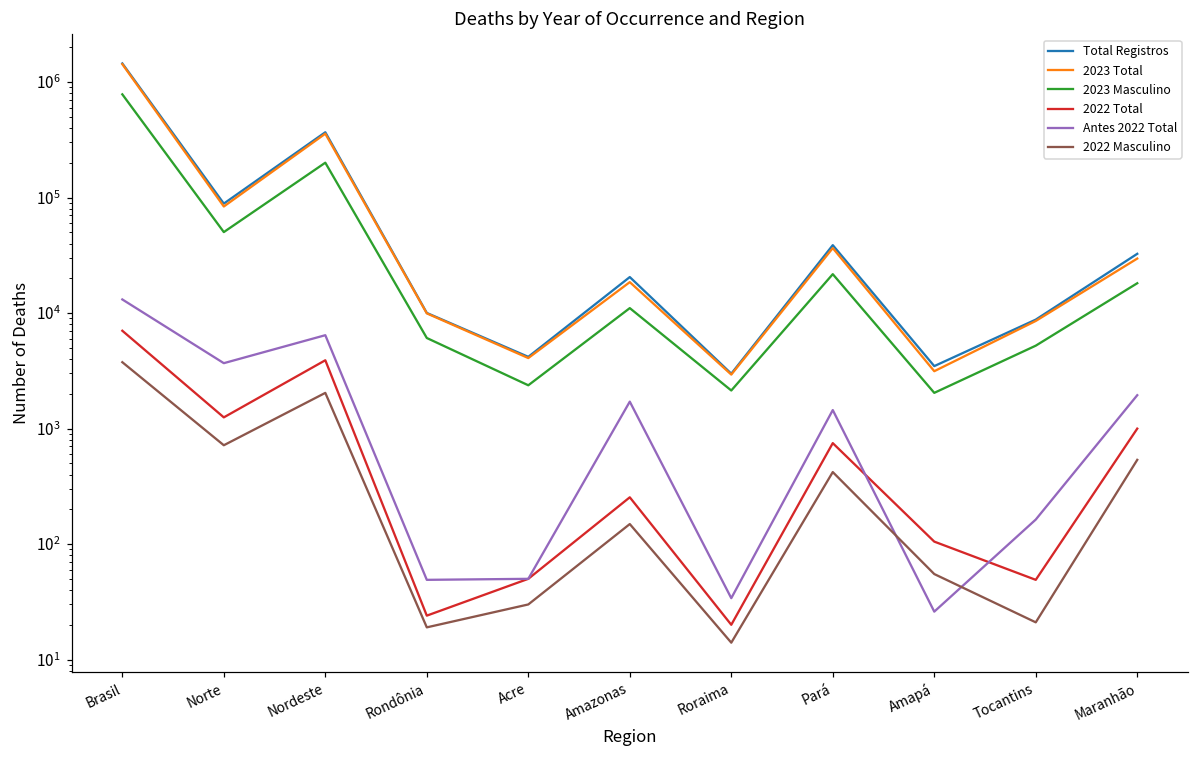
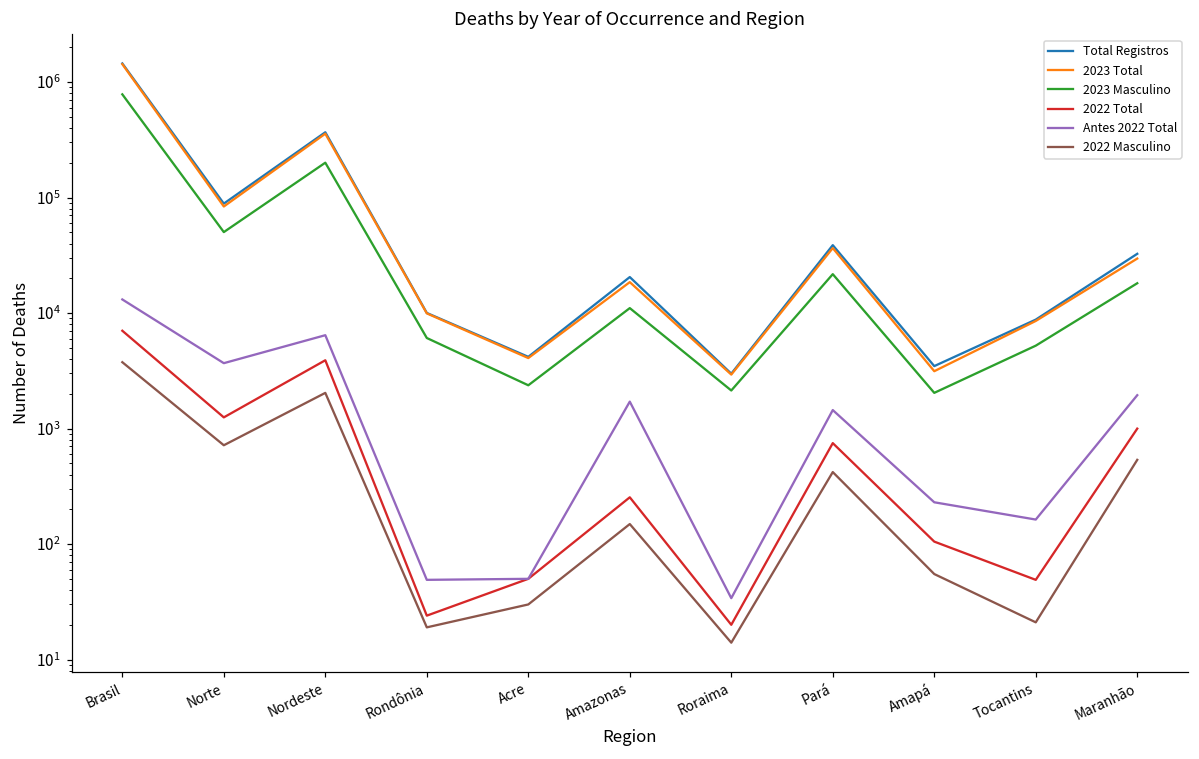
  {
    "Total Registros": {
      "Norte": 90000,
      "Amazonas": 21000,
      "Pará": 39000,
      "Amapá": 3500,
      "Maranhão": 33000
    },
    "2023 Total": {
      "Norte": 80000,
      "Amazonas": 19000,
      "Pará": 37000,
      "Amapá": 3100,
      "Maranhão": 30000
    },
    "2023 Masculino": {
      "Brasil": 800000,
      "Norte": 50000,
      "Nordeste": 200000,
      "Rondônia": 6000,
      "Acre": 2400,
      "Amazonas": 11000,
      "Roraima": 2100,
      "Pará": 22000,
      "Amapá": 2000,
      "Tocantins": 5000,
      "Maranhão": 18000
    },
    "2022 Total": {
      "Brasil": 7000,
      "Norte": 1300,
      "Nordeste": 3900,
      "Rondônia": 24,
      "Amazonas": 250,
      "Roraima": 20,
      "Pará": 700,
      "Amapá": 110,
      "Tocantins": 50,
      "Maranhão": 1000
    },
    "Antes 2022 Total": {
      "Brasil": 13000,
      "Norte": 3700,
      "Nordeste": 6000,
      "Rondônia": 50,
      "Amazonas": 1700,
      "Roraima": 34,
      "Pará": 1400,
-     "Amapá": 26,
+     "Amapá": 230,
      "Tocantins": 160,
      "Maranhão": 1900
    },
    "2022 Masculino": {
      "Brasil": 3800,
      "Norte": 700,
      "Nordeste": 2000,
      "Rondônia": 19,
      "Acre": 30,
      "Amazonas": 150,
      "Roraima": 14,
      "Pará": 420,
      "Amapá": 60,
      "Tocantins": 21,
      "Maranhão": 500
    }
  }
